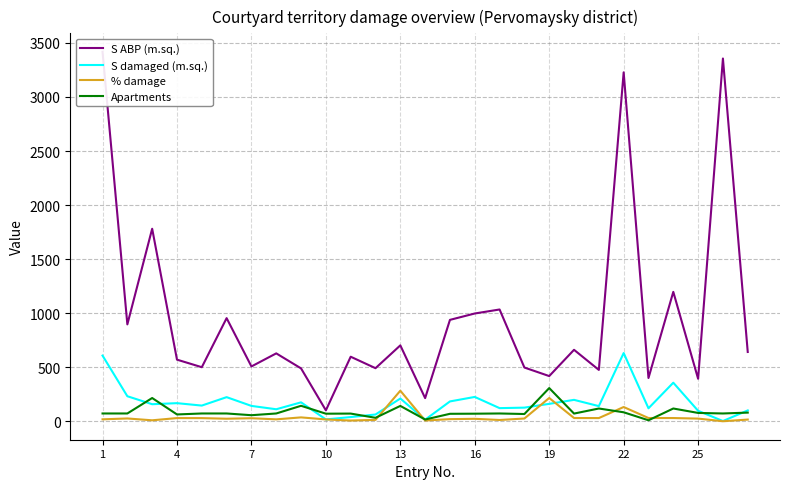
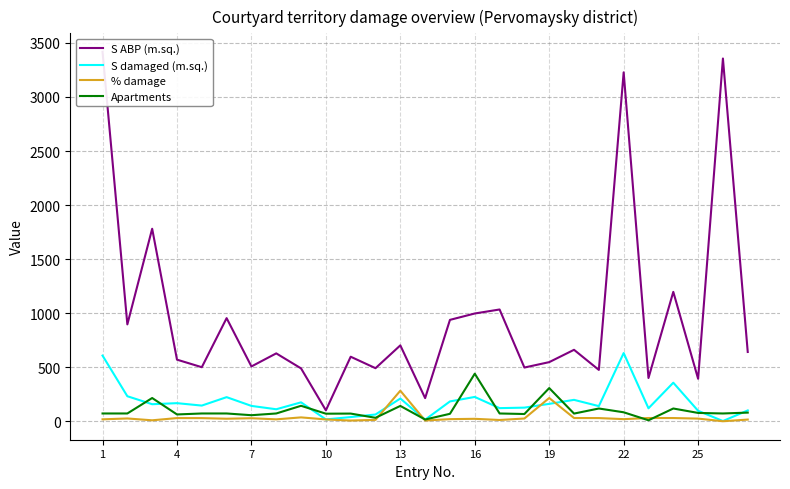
  {
    "S ABP (m.sq.)": {
      "4": 570,
      "7": 510,
      "10": 100,
      "13": 700,
      "16": 1000,
-     "19": 420,
+     "19": 550,
      "22": 3230,
      "25": 390
    },
    "S damaged (m.sq.)": {
      "1": 610,
      "4": 170,
      "7": 140,
      "13": 210,
      "16": 230,
      "19": 160,
      "22": 630
    },
    "% damage": {
      "1": 20,
      "4": 30,
      "7": 30,
      "13": 280,
      "16": 20,
      "19": 220,
-     "22": 130,
+     "22": 20,
      "25": 20
    },
    "Apartments": {
      "1": 70,
      "4": 60,
      "7": 60,
      "10": 70,
      "13": 140,
-     "16": 70,
+     "16": 440,
      "19": 310,
      "22": 80
    }
  }
